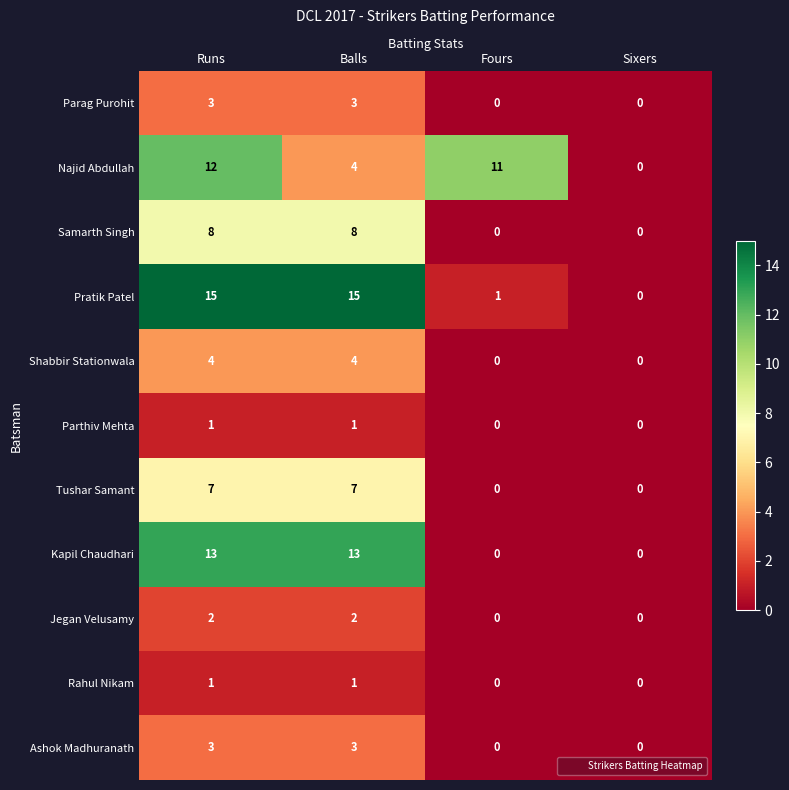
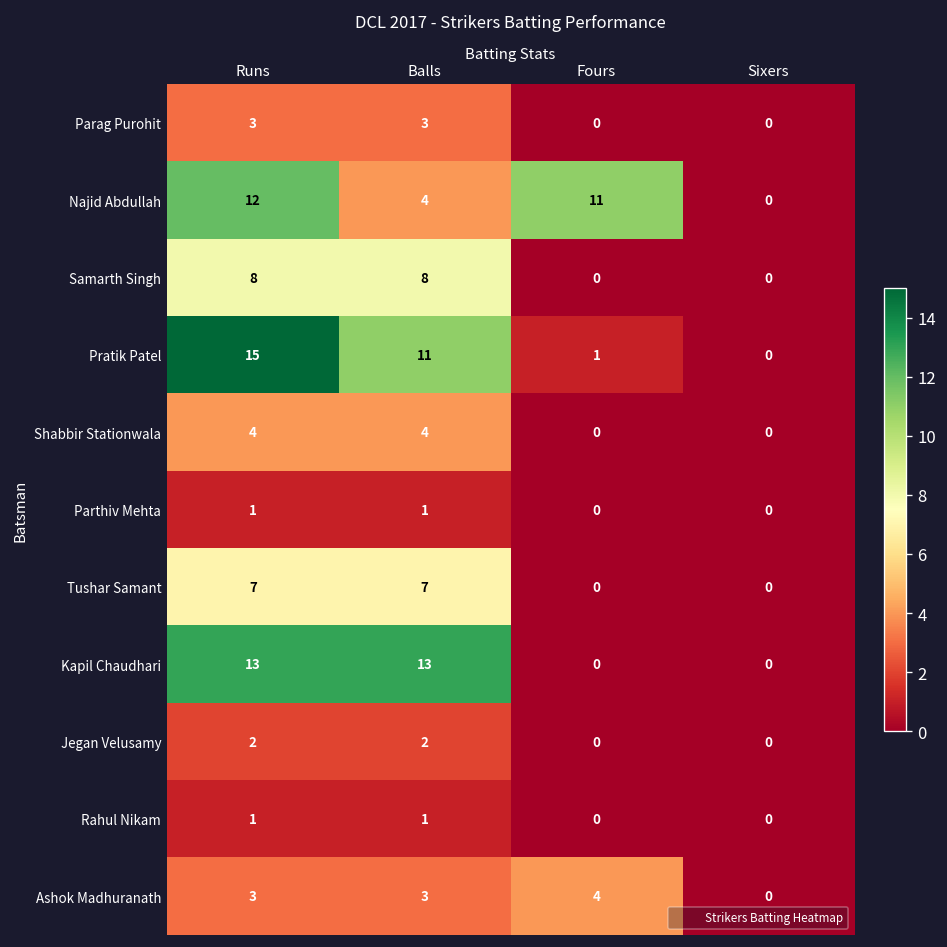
  {
    "Parag Purohit": {
      "Runs": 3,
      "Balls": 3,
      "Fours": 0,
      "Sixers": 0
    },
    "Najid Abdullah": {
      "Runs": 12,
      "Balls": 4,
      "Fours": 11,
      "Sixers": 0
    },
    "Samarth Singh": {
      "Runs": 8,
      "Balls": 8,
      "Fours": 0,
      "Sixers": 0
    },
    "Pratik Patel": {
      "Runs": 15,
-     "Balls": 15,
+     "Balls": 11,
      "Fours": 1,
      "Sixers": 0
    },
    "Shabbir Stationwala": {
      "Runs": 4,
      "Balls": 4,
      "Fours": 0,
      "Sixers": 0
    },
    "Parthiv Mehta": {
      "Runs": 1,
      "Balls": 1,
      "Fours": 0,
      "Sixers": 0
    },
    "Tushar Samant": {
      "Runs": 7,
      "Balls": 7,
      "Fours": 0,
      "Sixers": 0
    },
    "Kapil Chaudhari": {
      "Runs": 13,
      "Balls": 13,
      "Fours": 0,
      "Sixers": 0
    },
    "Jegan Velusamy": {
      "Runs": 2,
      "Balls": 2,
      "Fours": 0,
      "Sixers": 0
    },
    "Rahul Nikam": {
      "Runs": 1,
      "Balls": 1,
      "Fours": 0,
      "Sixers": 0
    },
    "Ashok Madhuranath": {
      "Runs": 3,
      "Balls": 3,
-     "Fours": 0,
+     "Fours": 4,
      "Sixers": 0
    }
  }
